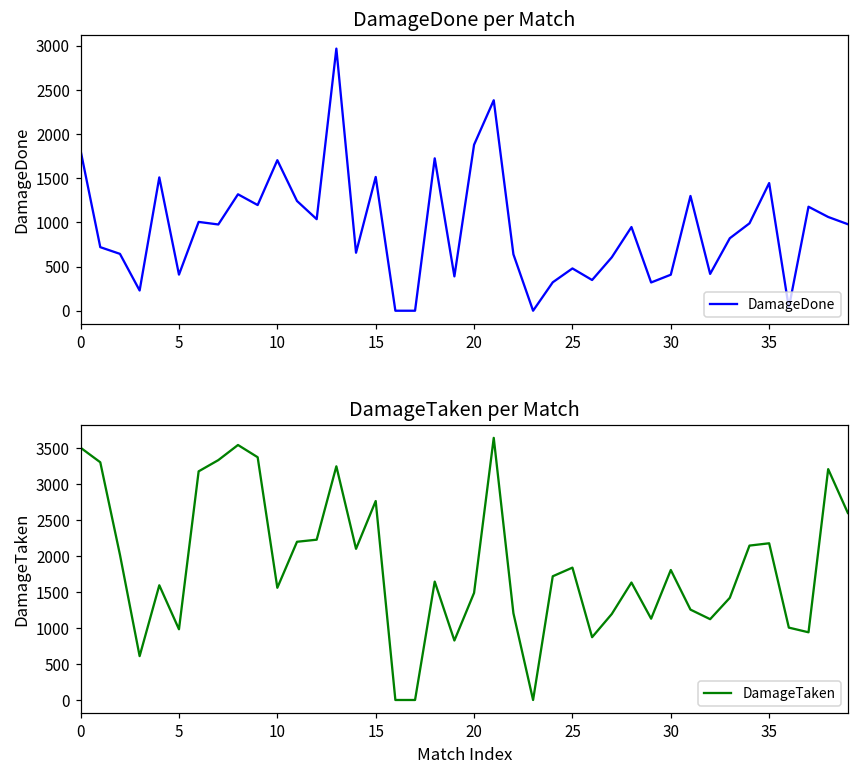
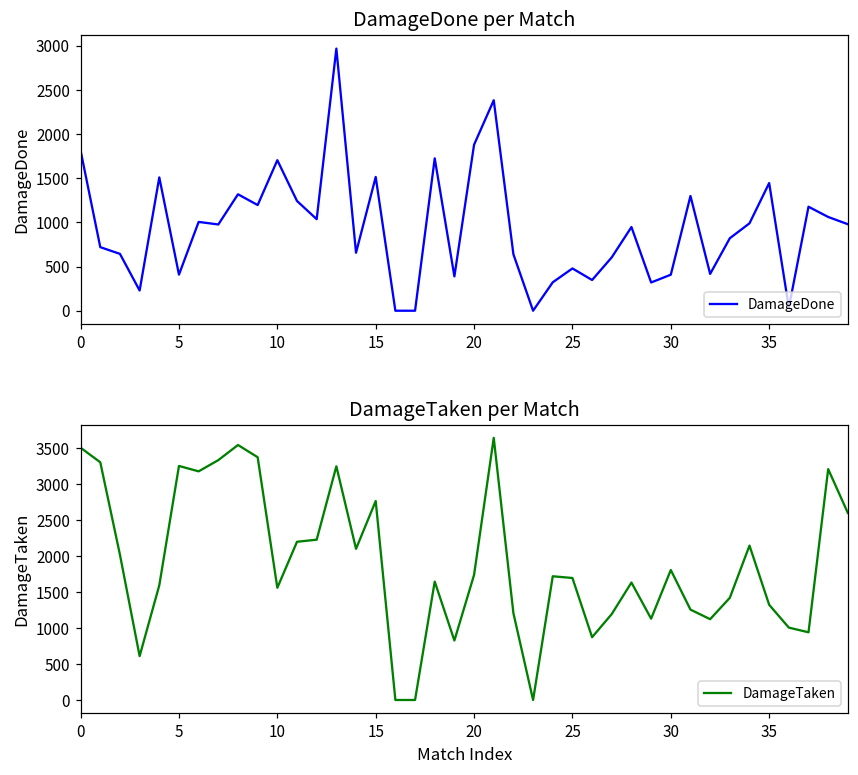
  {
    "DamageDone per Match": {
      "0": 1800,
      "5": 400,
      "10": 1700,
      "15": 1500,
      "20": 1900,
      "25": 500,
      "30": 400,
      "35": 1400
    },
    "DamageTaken per Match": {
      "0": 3500,
-     "5": 1000,
+     "5": 3300,
      "10": 1600,
      "15": 2800,
-     "20": 1500,
-     "25": 1800,
+     "20": 1700,
+     "25": 1700,
      "30": 1800,
-     "35": 2200
+     "35": 1300
    }
  }
